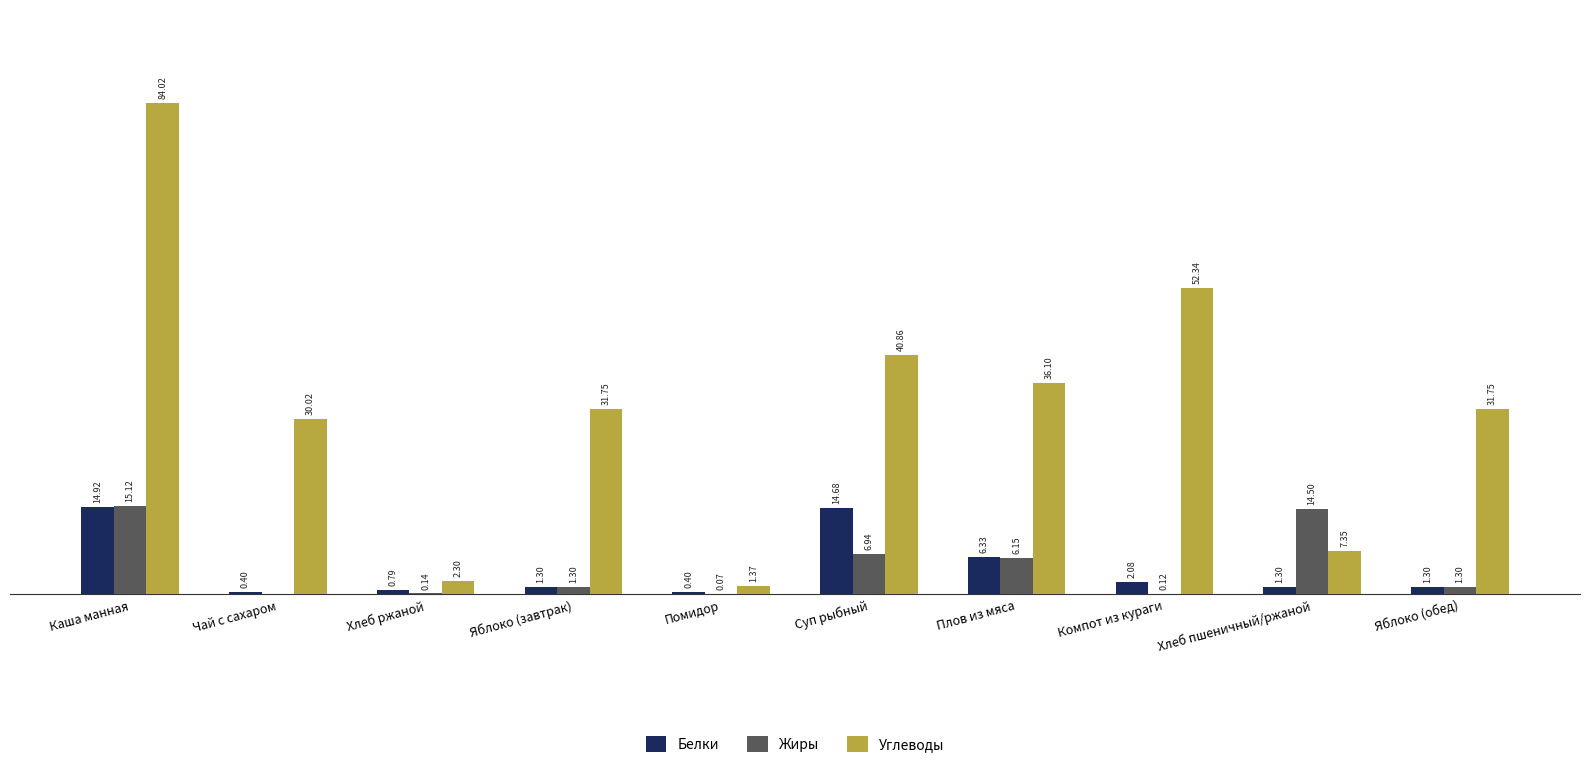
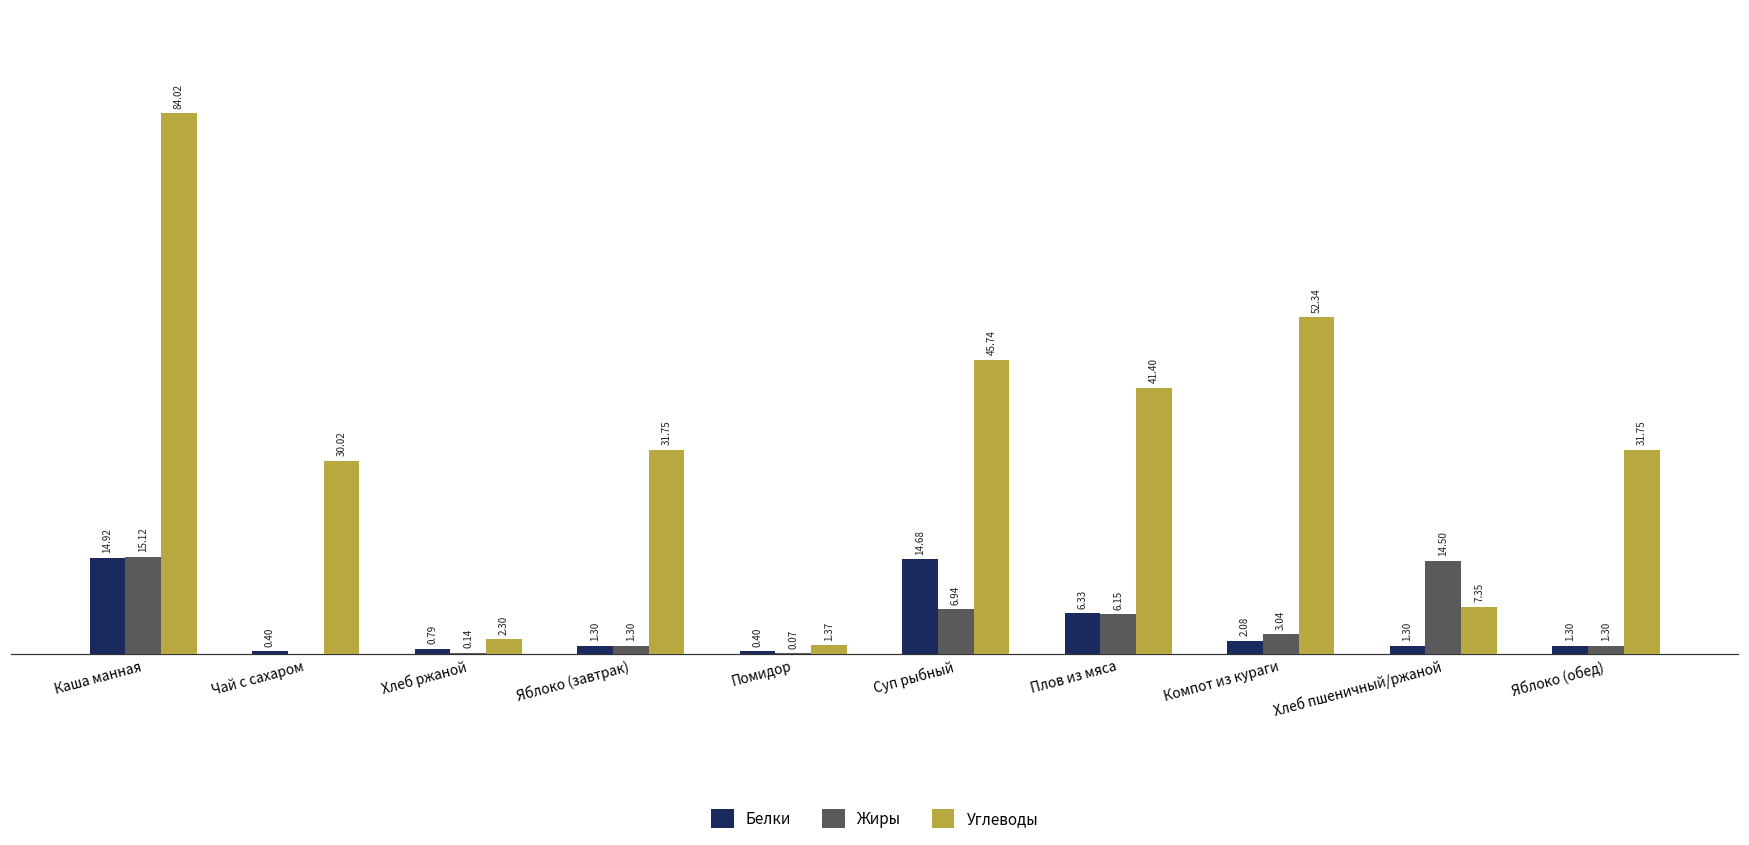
  {
    "Белки": {
      "Каша манная": 14.92,
      "Чай с сахаром": 0.40,
      "Хлеб ржаной": 0.79,
      "Яблоко (завтрак)": 1.30,
      "Помидор": 0.40,
      "Суп рыбный": 14.68,
      "Плов из мяса": 6.33,
      "Компот из кураги": 2.08,
      "Хлеб пшеничный/ржаной": 1.30,
      "Яблоко (обед)": 1.30
    },
    "Жиры": {
      "Каша манная": 15.12,
      "Хлеб ржаной": 0.14,
      "Яблоко (завтрак)": 1.30,
      "Помидор": 0.07,
      "Суп рыбный": 6.94,
      "Плов из мяса": 6.15,
-     "Компот из кураги": 0.12,
+     "Компот из кураги": 3.04,
      "Хлеб пшеничный/ржаной": 14.50,
      "Яблоко (обед)": 1.30
    },
    "Углеводы": {
      "Каша манная": 84.02,
      "Чай с сахаром": 30.02,
      "Хлеб ржаной": 2.30,
      "Яблоко (завтрак)": 31.75,
      "Помидор": 1.37,
-     "Суп рыбный": 40.86,
-     "Плов из мяса": 36.10,
+     "Суп рыбный": 45.74,
+     "Плов из мяса": 41.40,
      "Компот из кураги": 52.34,
      "Хлеб пшеничный/ржаной": 7.35,
      "Яблоко (обед)": 31.75
    }
  }
